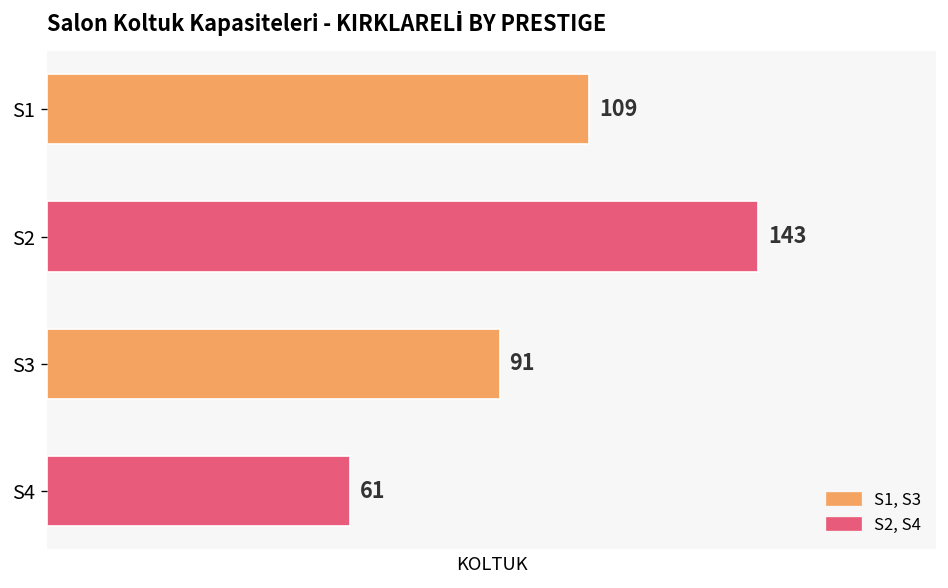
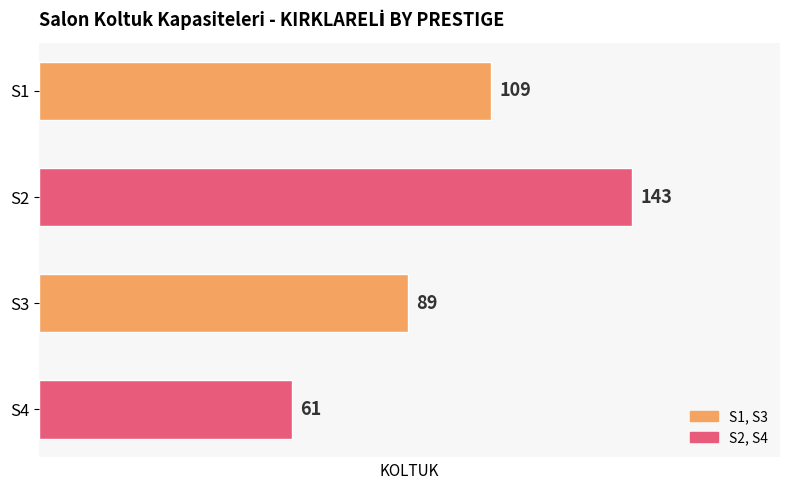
  {
    "S1": 109,
    "S2": 143,
-   "S3": 91,
+   "S3": 89,
    "S4": 61
  }
